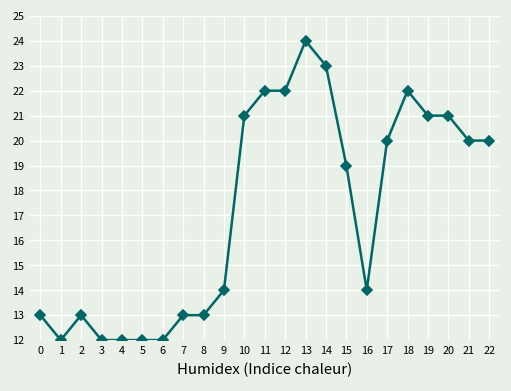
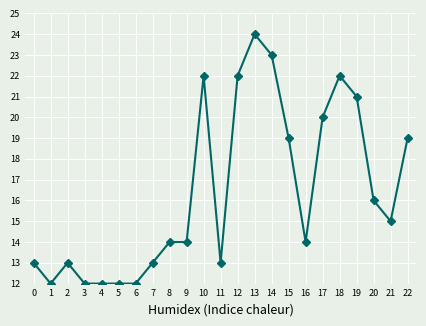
  {
    "0": 13,
    "1": 12,
    "2": 13,
    "3": 12,
    "4": 12,
    "5": 12,
    "6": 12,
    "7": 13,
-   "8": 13,
+   "8": 14,
    "9": 14,
-   "10": 21,
-   "11": 22,
+   "10": 22,
+   "11": 13,
    "12": 22,
    "13": 24,
    "14": 23,
    "15": 19,
    "16": 14,
    "17": 20,
    "18": 22,
    "19": 21,
-   "20": 21,
-   "21": 20,
-   "22": 20
+   "20": 16,
+   "21": 15,
+   "22": 19
  }
